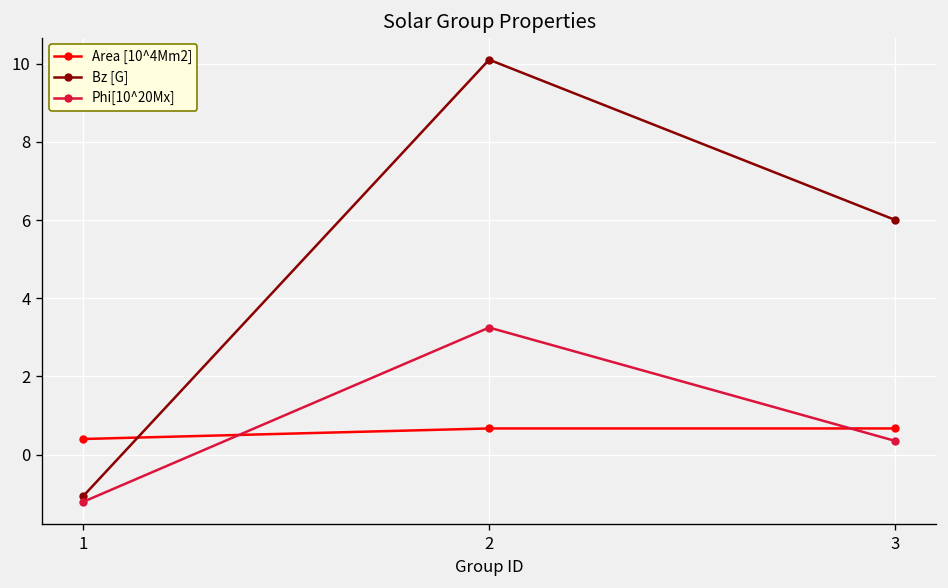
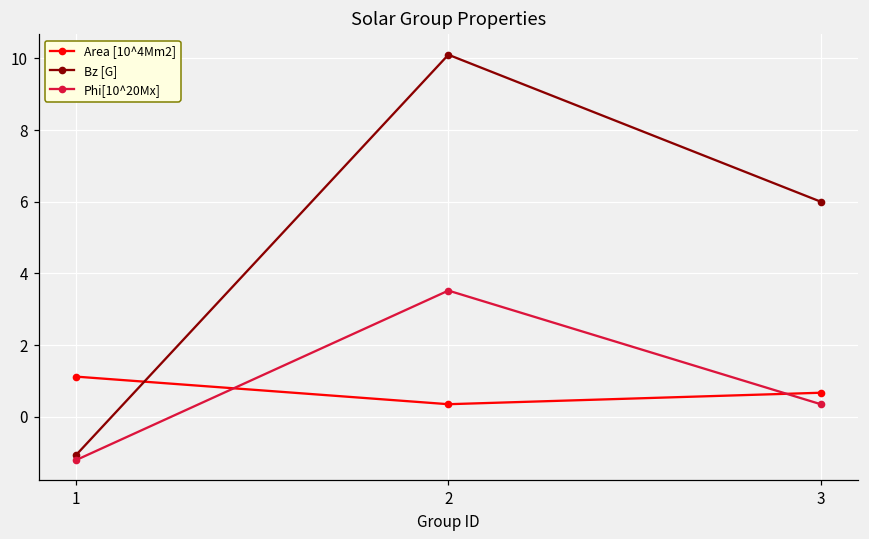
  {
    "Area [10^4Mm2]": {
-     "1": 0.4,
-     "2": 0.7,
+     "1": 1.1,
+     "2": 0.4,
      "3": 0.7
    },
    "Bz [G]": {
      "1": -1.1,
      "2": 10.1,
      "3": 6.0
    },
    "Phi[10^20Mx]": {
      "1": -1.2,
-     "2": 3.3,
+     "2": 3.5,
      "3": 0.4
    }
  }
